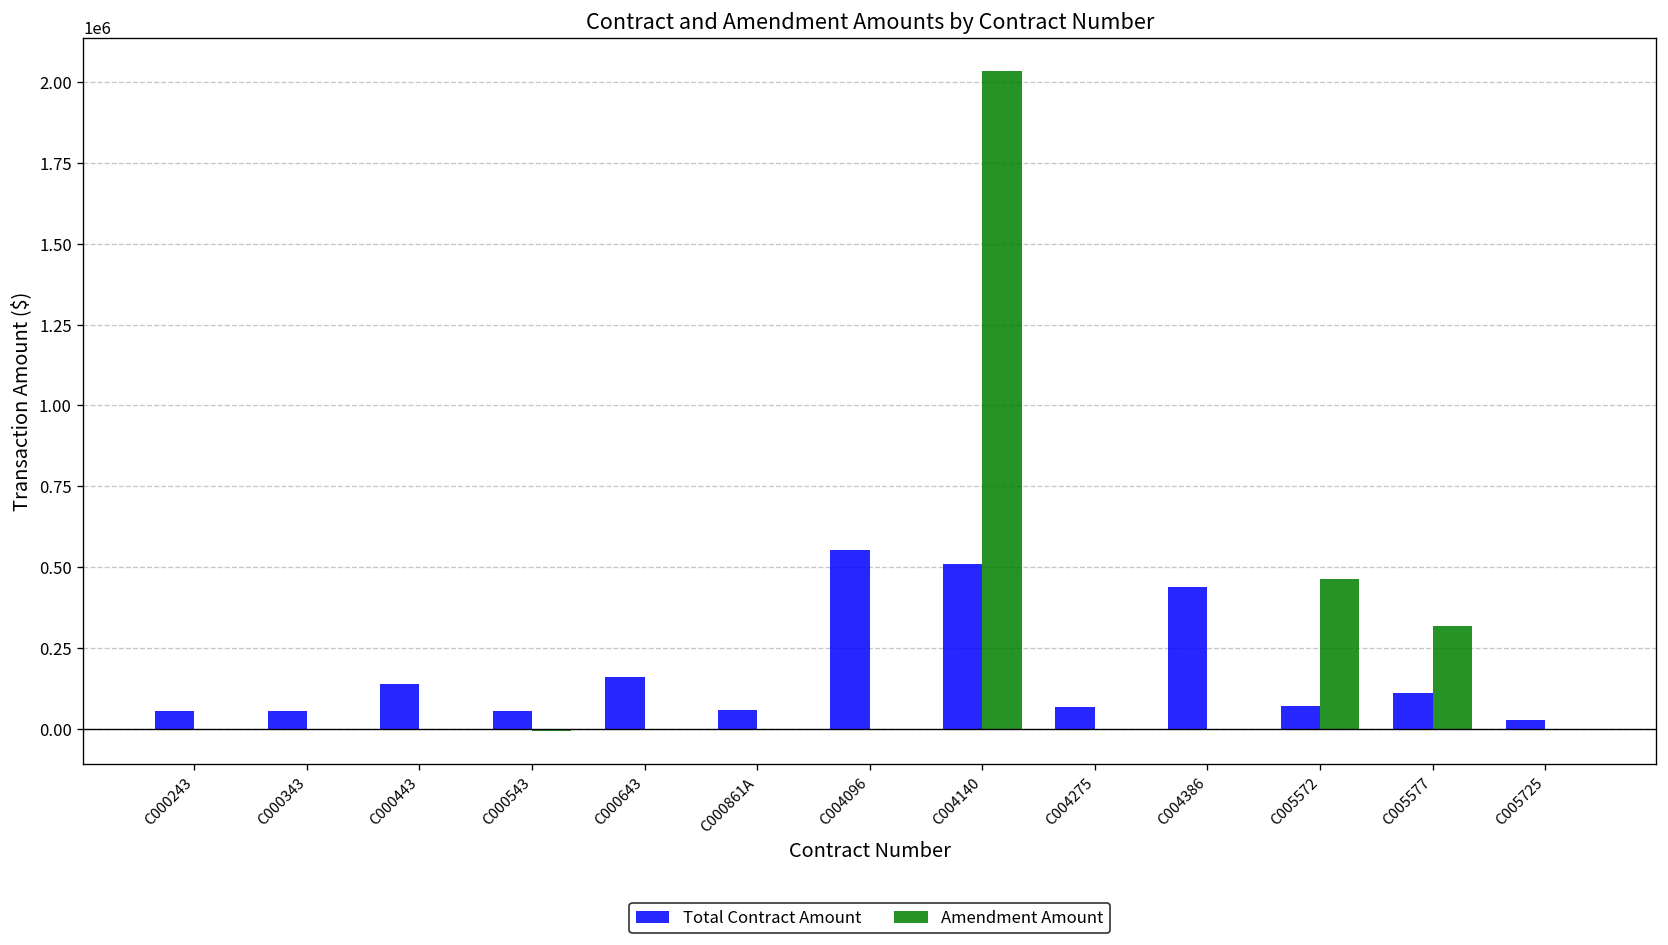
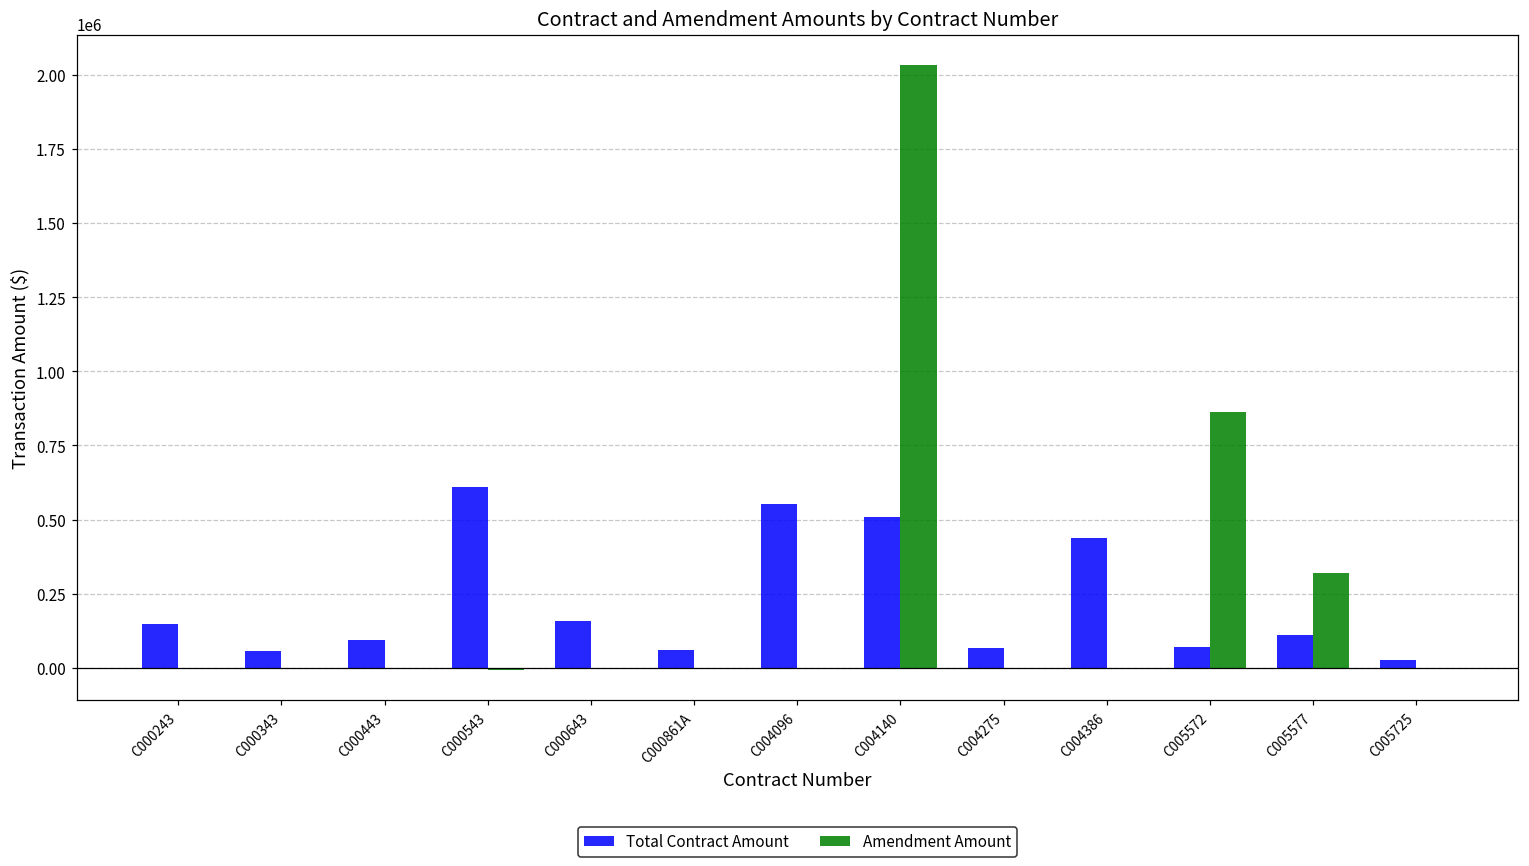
  {
    "Total Contract Amount": {
-     "C000243": 60000,
+     "C000243": 150000,
      "C000343": 60000,
-     "C000443": 140000,
-     "C000543": 60000,
+     "C000443": 90000,
+     "C000543": 610000,
      "C000643": 160000,
      "C000861A": 60000,
      "C004096": 550000,
      "C004140": 510000,
      "C004275": 70000,
      "C004386": 440000,
      "C005572": 70000,
      "C005577": 110000,
      "C005725": 30000
    },
    "Amendment Amount": {
      "C000243": 0,
      "C000343": 0,
      "C000443": 0,
      "C000643": 0,
      "C000861A": 0,
      "C004096": 0,
      "C004140": 2030000,
      "C004275": 0,
      "C004386": 0,
-     "C005572": 460000,
+     "C005572": 860000,
      "C005577": 320000,
      "C005725": 0
    }
  }
